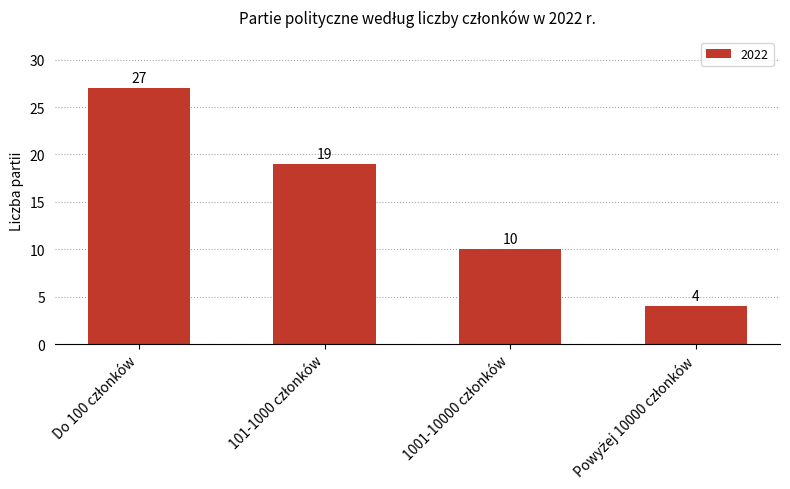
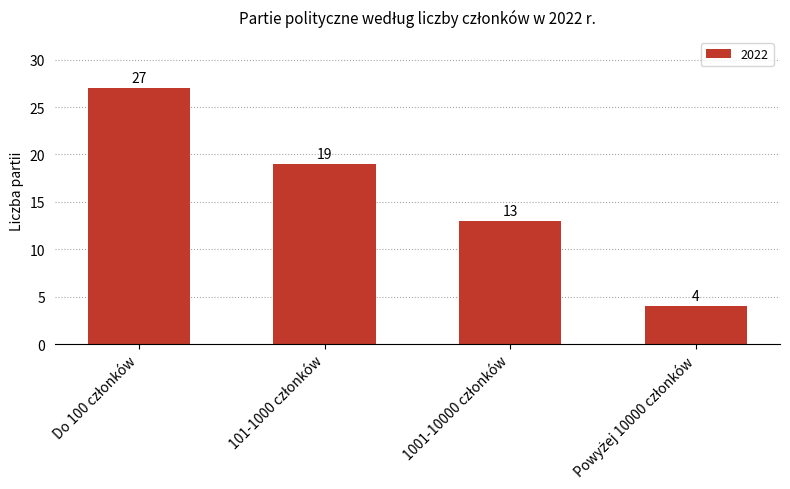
  {
    "Do 100 członków": 27,
    "101-1000 członków": 19,
-   "1001-10000 członków": 10,
+   "1001-10000 członków": 13,
    "Powyżej 10000 członków": 4
  }
